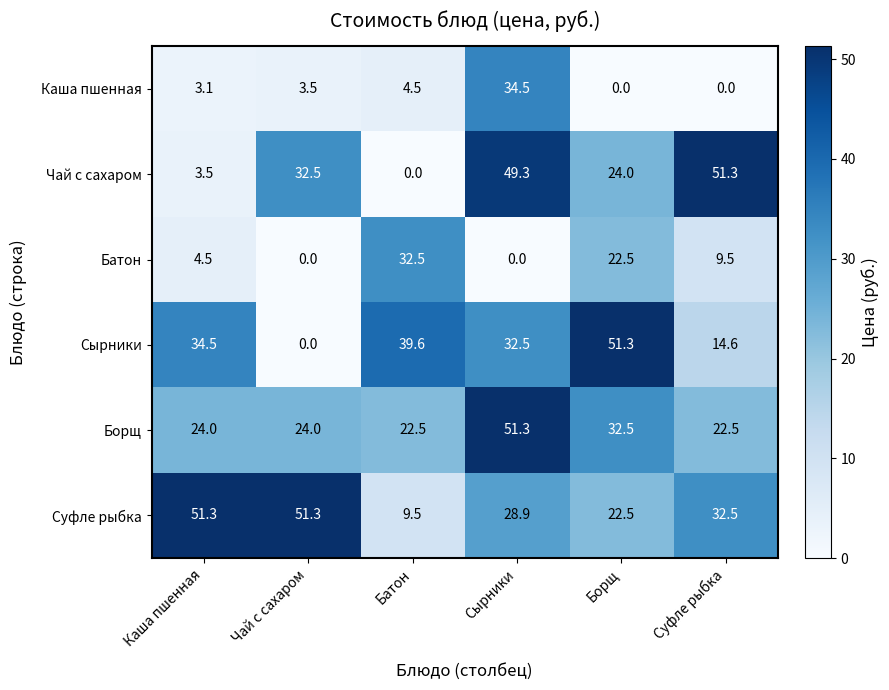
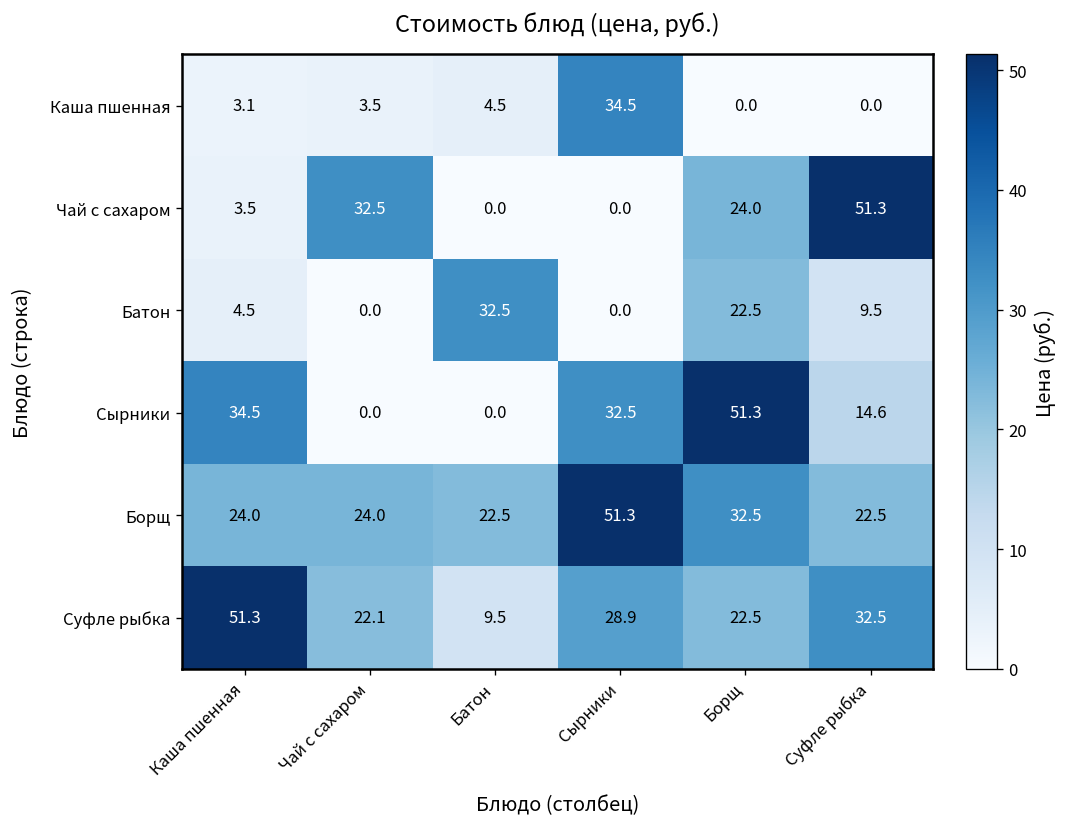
  {
    "Каша пшенная": {
      "Каша пшенная": 3.1,
      "Чай с сахаром": 3.5,
      "Батон": 4.5,
      "Сырники": 34.5,
      "Борщ": 0.0,
      "Суфле рыбка": 0.0
    },
    "Чай с сахаром": {
      "Каша пшенная": 3.5,
      "Чай с сахаром": 32.5,
      "Батон": 0.0,
-     "Сырники": 49.3,
+     "Сырники": 0.0,
      "Борщ": 24.0,
      "Суфле рыбка": 51.3
    },
    "Батон": {
      "Каша пшенная": 4.5,
      "Чай с сахаром": 0.0,
      "Батон": 32.5,
      "Сырники": 0.0,
      "Борщ": 22.5,
      "Суфле рыбка": 9.5
    },
    "Сырники": {
      "Каша пшенная": 34.5,
      "Чай с сахаром": 0.0,
-     "Батон": 39.6,
+     "Батон": 0.0,
      "Сырники": 32.5,
      "Борщ": 51.3,
      "Суфле рыбка": 14.6
    },
    "Борщ": {
      "Каша пшенная": 24.0,
      "Чай с сахаром": 24.0,
      "Батон": 22.5,
      "Сырники": 51.3,
      "Борщ": 32.5,
      "Суфле рыбка": 22.5
    },
    "Суфле рыбка": {
      "Каша пшенная": 51.3,
-     "Чай с сахаром": 51.3,
+     "Чай с сахаром": 22.1,
      "Батон": 9.5,
      "Сырники": 28.9,
      "Борщ": 22.5,
      "Суфле рыбка": 32.5
    }
  }
